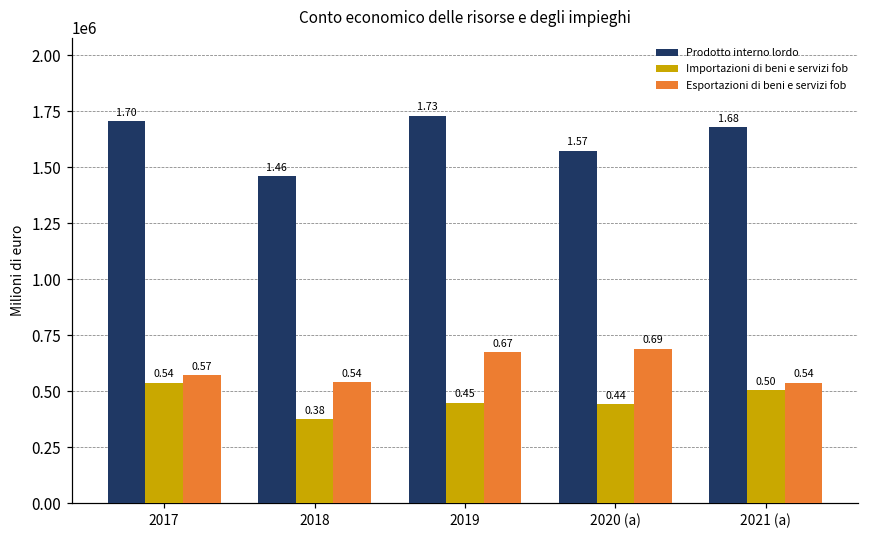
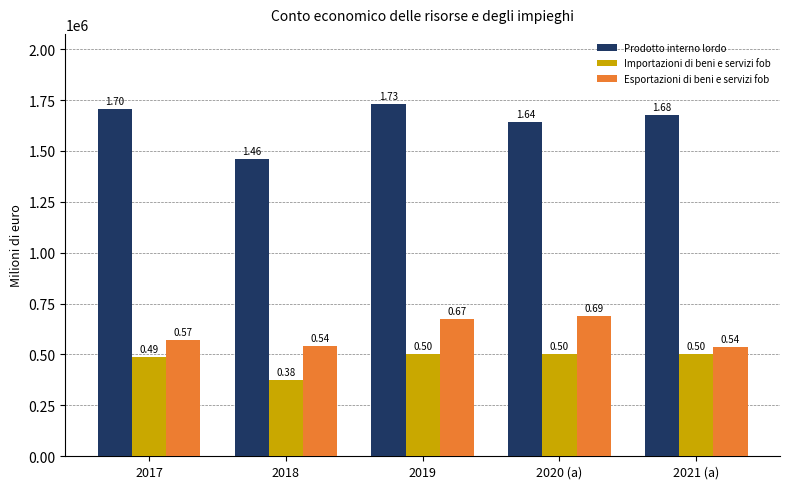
  {
    "Prodotto interno lordo": {
-     "2020 (a)": 1.57
+     "2020 (a)": 1.64
    },
    "Importazioni di beni e servizi fob": {
-     "2017": 0.54,
-     "2019": 0.45,
-     "2020 (a)": 0.44
+     "2017": 0.49,
+     "2019": 0.50,
+     "2020 (a)": 0.50
    }
  }
